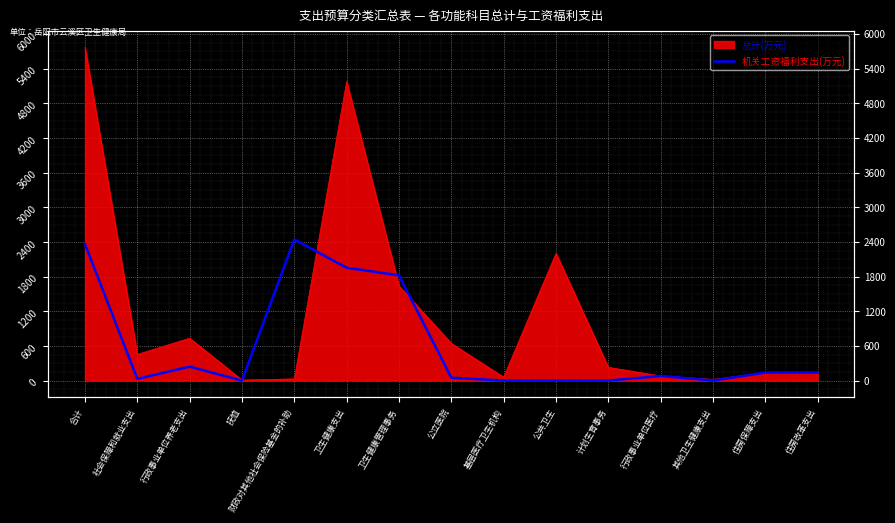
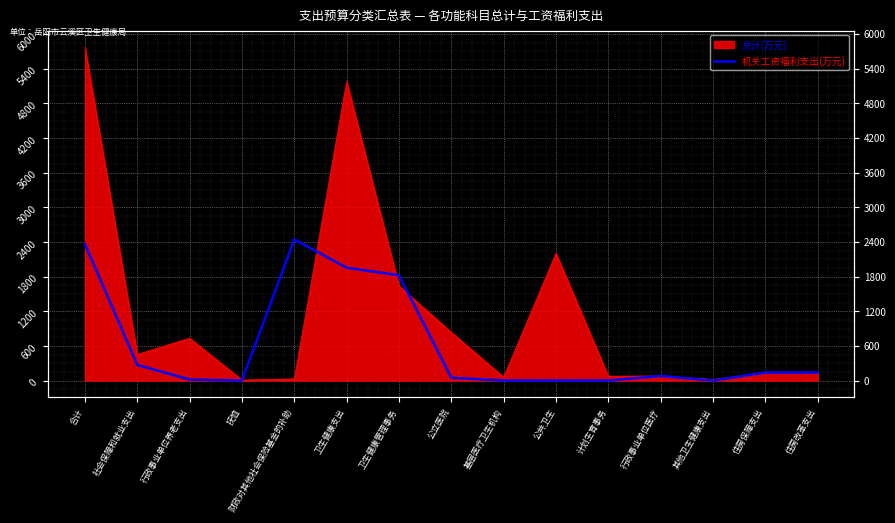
  {
    "总计(万元)": {
      "合计": 5800,
      "社会保障和就业支出": 500,
      "行政事业单位养老支出": 700,
      "财政对其他社会保险基金的补助": 0,
      "卫生健康支出": 5200,
      "卫生健康管理事务": 1600,
-     "公立医院": 600,
+     "公立医院": 800,
      "基层医疗卫生机构": 100,
      "公共卫生": 2200,
-     "计划生育事务": 200
+     "计划生育事务": 100
    },
    "机关工资福利支出(万元)": {
      "合计": 2400,
-     "社会保障和就业支出": 0,
-     "行政事业单位养老支出": 200,
+     "社会保障和就业支出": 300,
+     "行政事业单位养老支出": 0,
      "财政对其他社会保险基金的补助": 2400,
      "卫生健康支出": 2000,
      "卫生健康管理事务": 1800,
      "公立医院": 100,
      "基层医疗卫生机构": 0,
      "公共卫生": 0,
      "计划生育事务": 0
    }
  }
